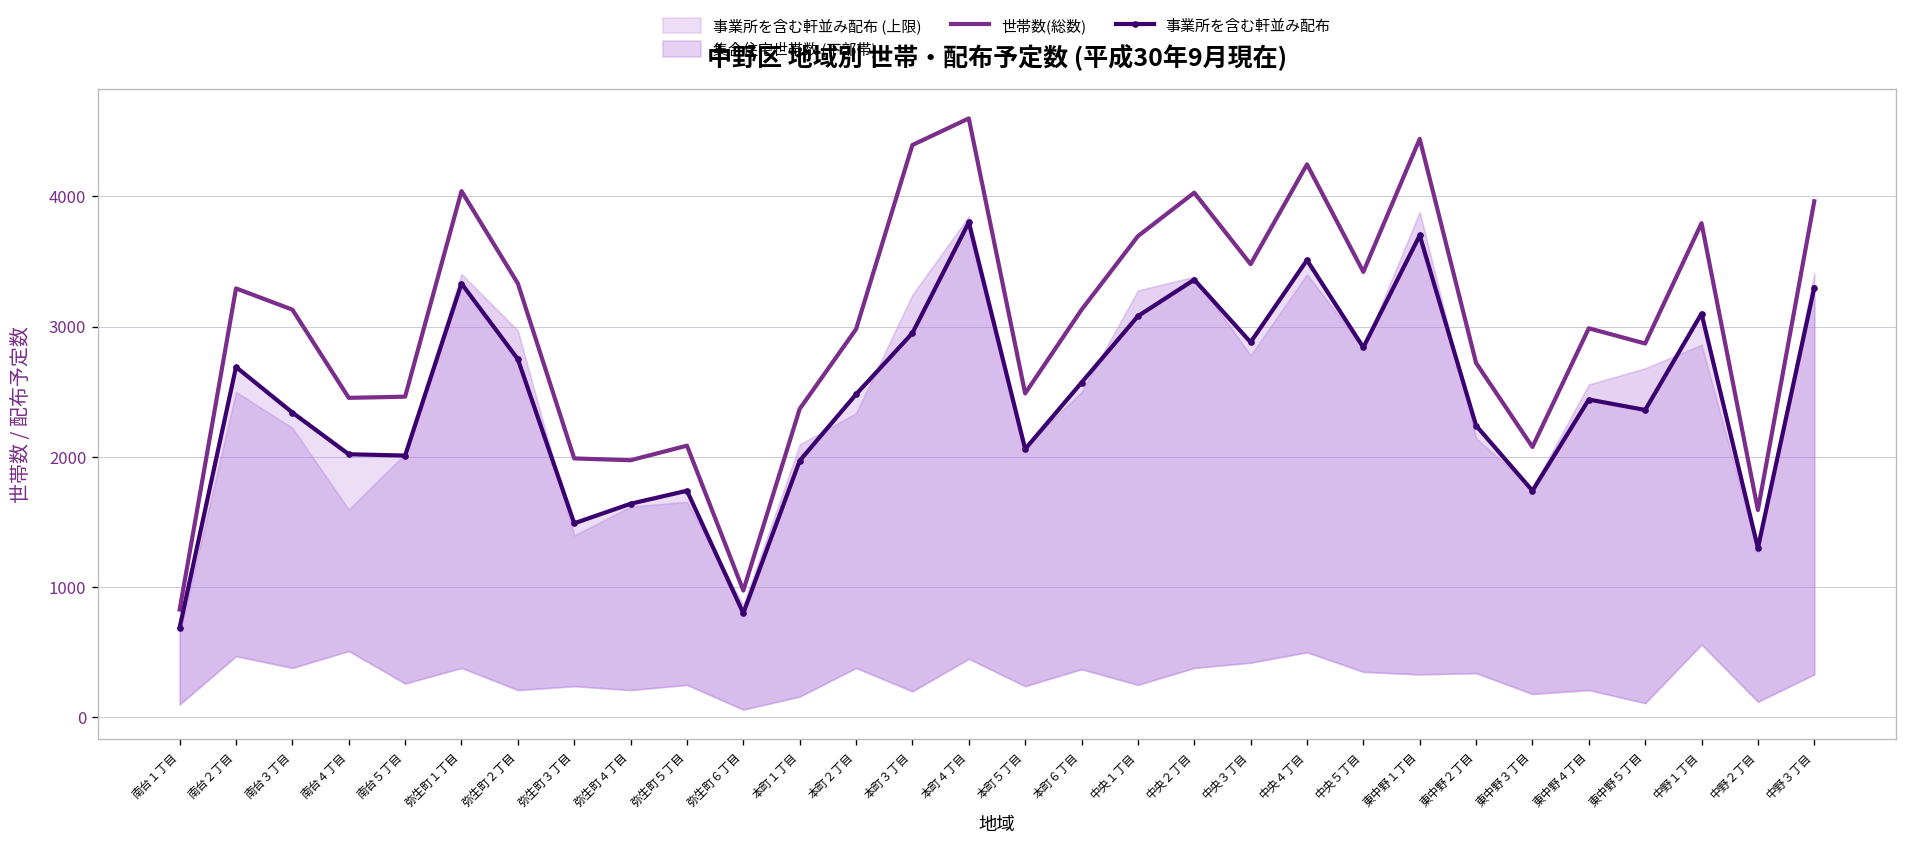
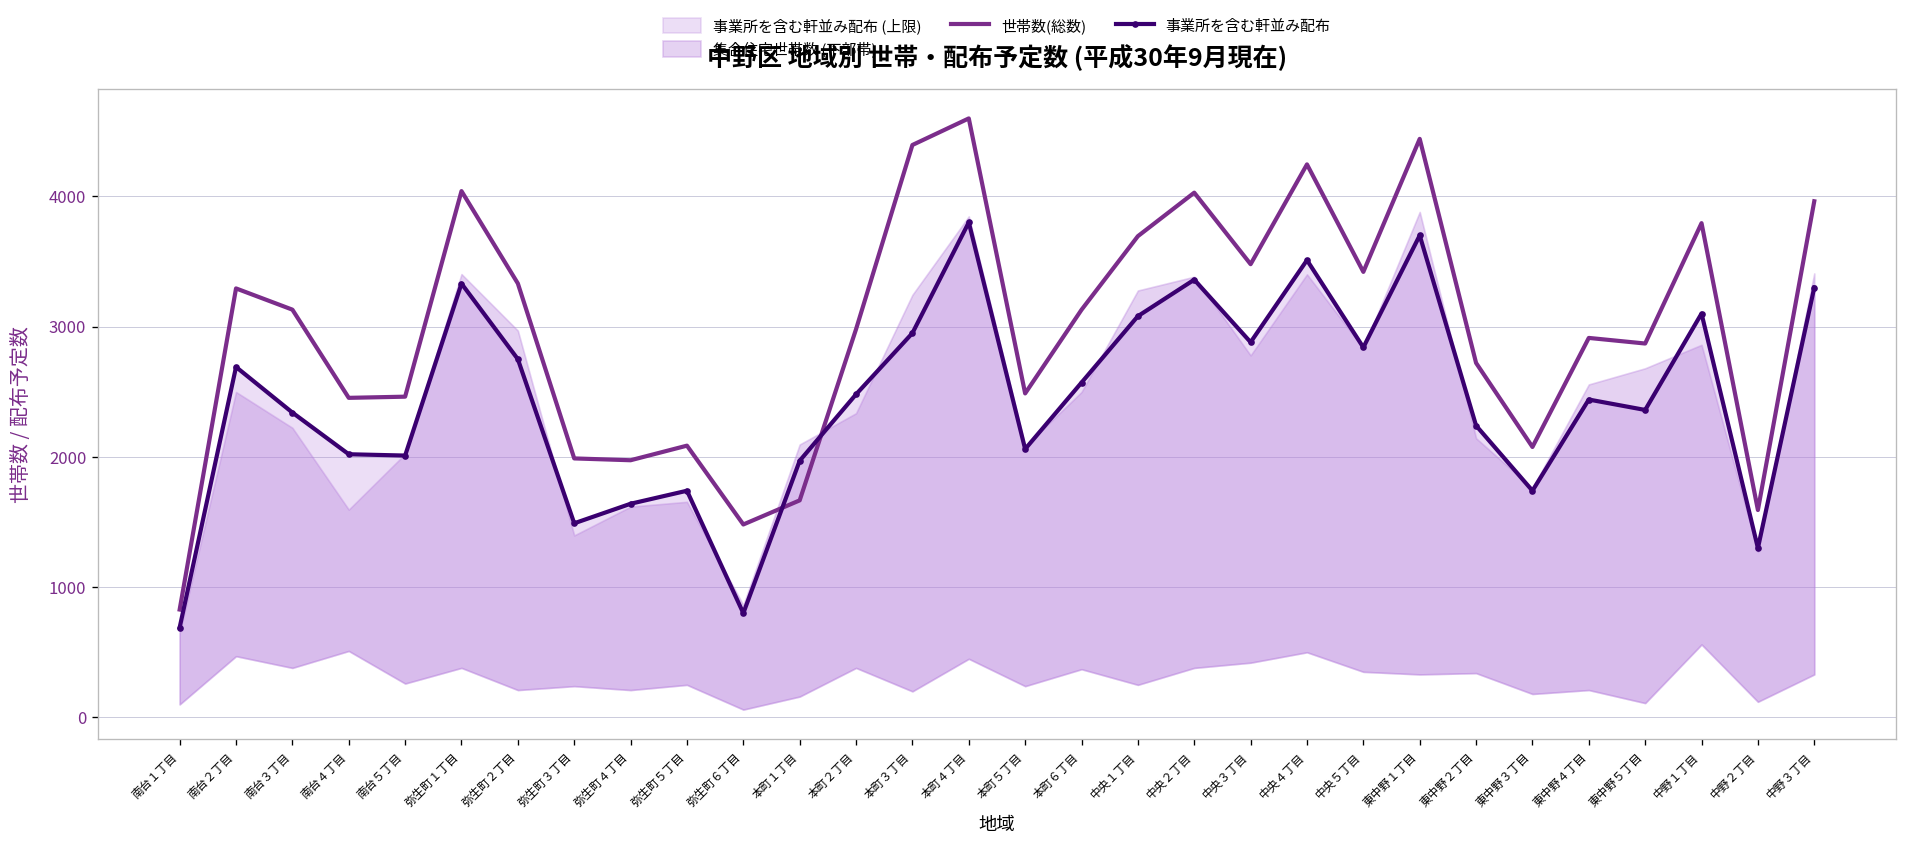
  {
    "世帯数(総数)": {
      "南台１丁目": 830,
      "南台２丁目": 3290,
      "南台３丁目": 3130,
      "南台４丁目": 2450,
      "南台５丁目": 2460,
      "弥生町１丁目": 4040,
      "弥生町２丁目": 3330,
      "弥生町３丁目": 1990,
      "弥生町４丁目": 1970,
      "弥生町５丁目": 2090,
-     "弥生町６丁目": 970,
-     "本町１丁目": 2370,
+     "弥生町６丁目": 1480,
+     "本町１丁目": 1670,
      "本町２丁目": 2980,
      "本町３丁目": 4390,
      "本町４丁目": 4600,
      "本町５丁目": 2490,
      "本町６丁目": 3130,
      "中央１丁目": 3690,
      "中央２丁目": 4030,
      "中央３丁目": 3480,
      "中央４丁目": 4250,
      "中央５丁目": 3420,
      "東中野１丁目": 4440,
      "東中野２丁目": 2720,
      "東中野３丁目": 2080,
-     "東中野４丁目": 2990,
+     "東中野４丁目": 2910,
      "東中野５丁目": 2870,
      "中野１丁目": 3790,
      "中野２丁目": 1590,
      "中野３丁目": 3960
    }
  }
